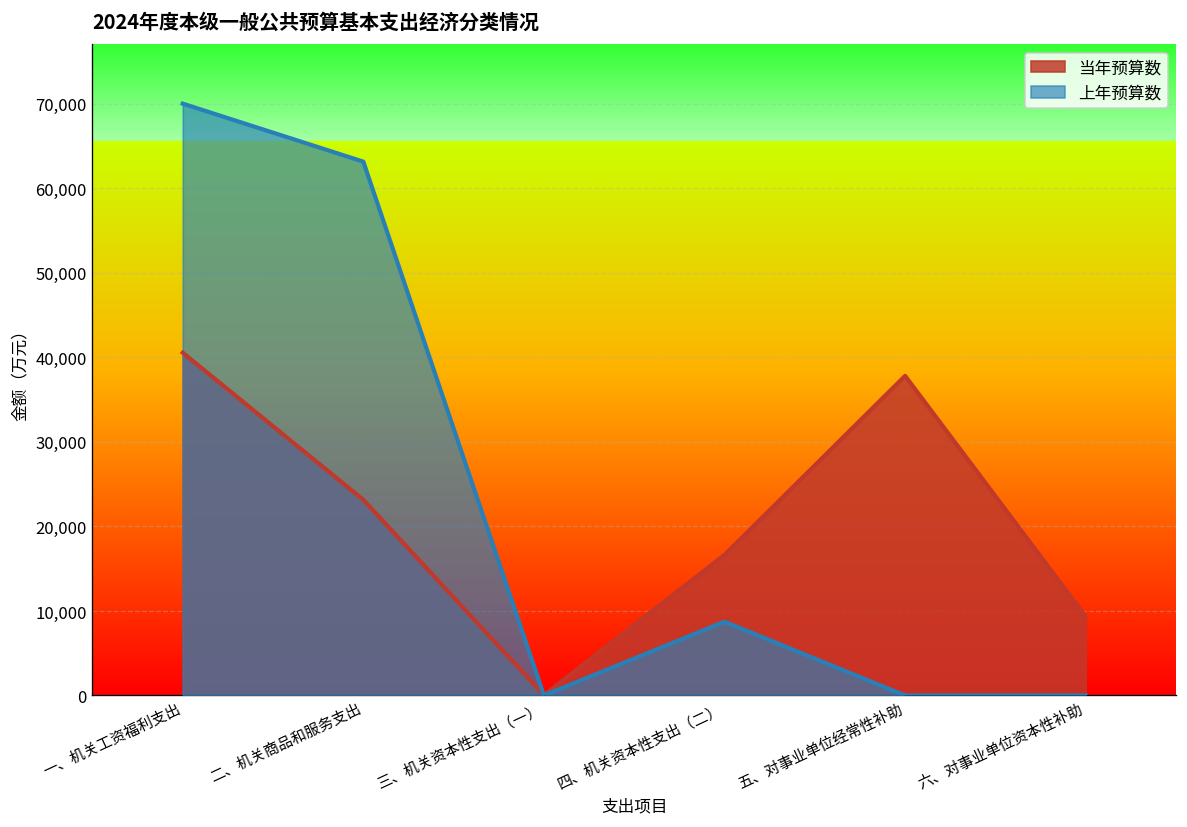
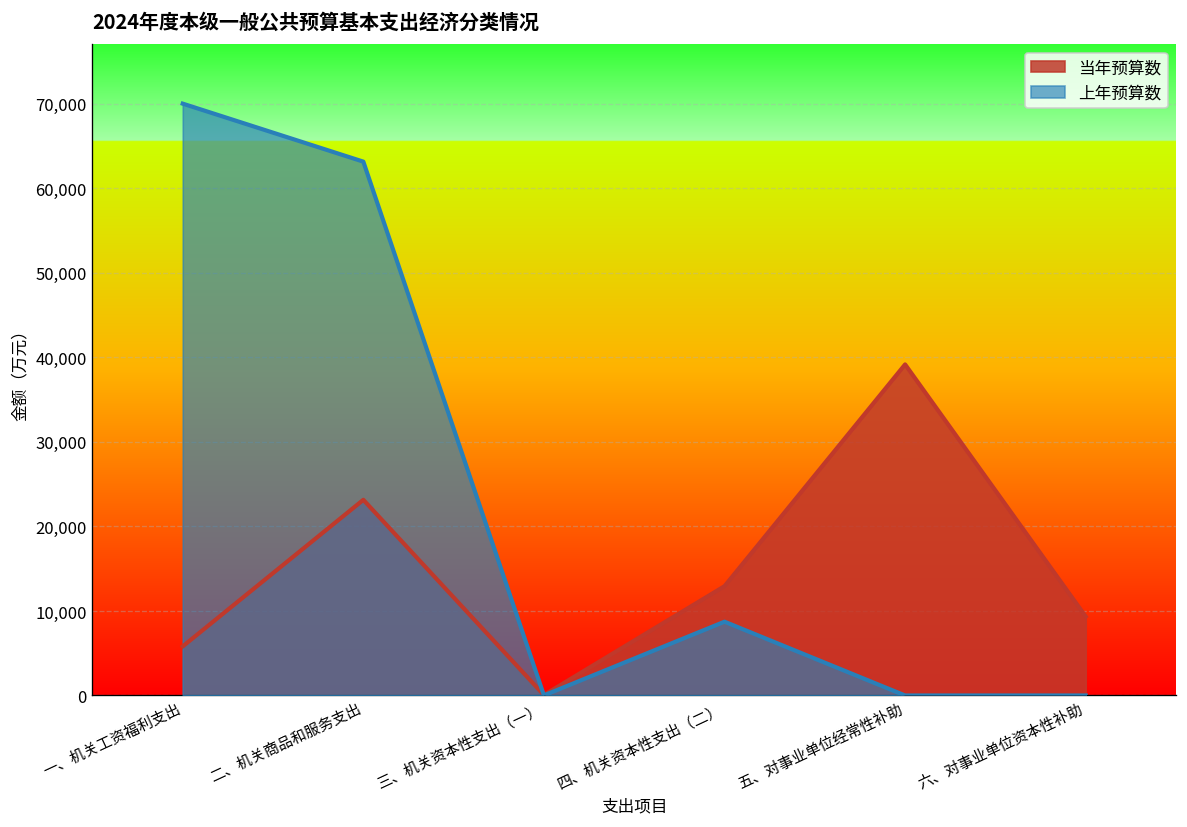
  {
    "当年预算数": {
-     "一、机关工资福利支出": "41,000",
+     "一、机关工资福利支出": "6,000",
      "二、机关商品和服务支出": "23,000",
-     "四、机关资本性支出（二）": "17,000",
-     "五、对事业单位经常性补助": "38,000",
+     "四、机关资本性支出（二）": "13,000",
+     "五、对事业单位经常性补助": "39,000",
      "六、对事业单位资本性补助": "9,000"
    },
    "上年预算数": {
      "一、机关工资福利支出": "70,000",
      "二、机关商品和服务支出": "63,000",
      "四、机关资本性支出（二）": "9,000",
      "五、对事业单位经常性补助": "0",
      "六、对事业单位资本性补助": "0"
    }
  }
